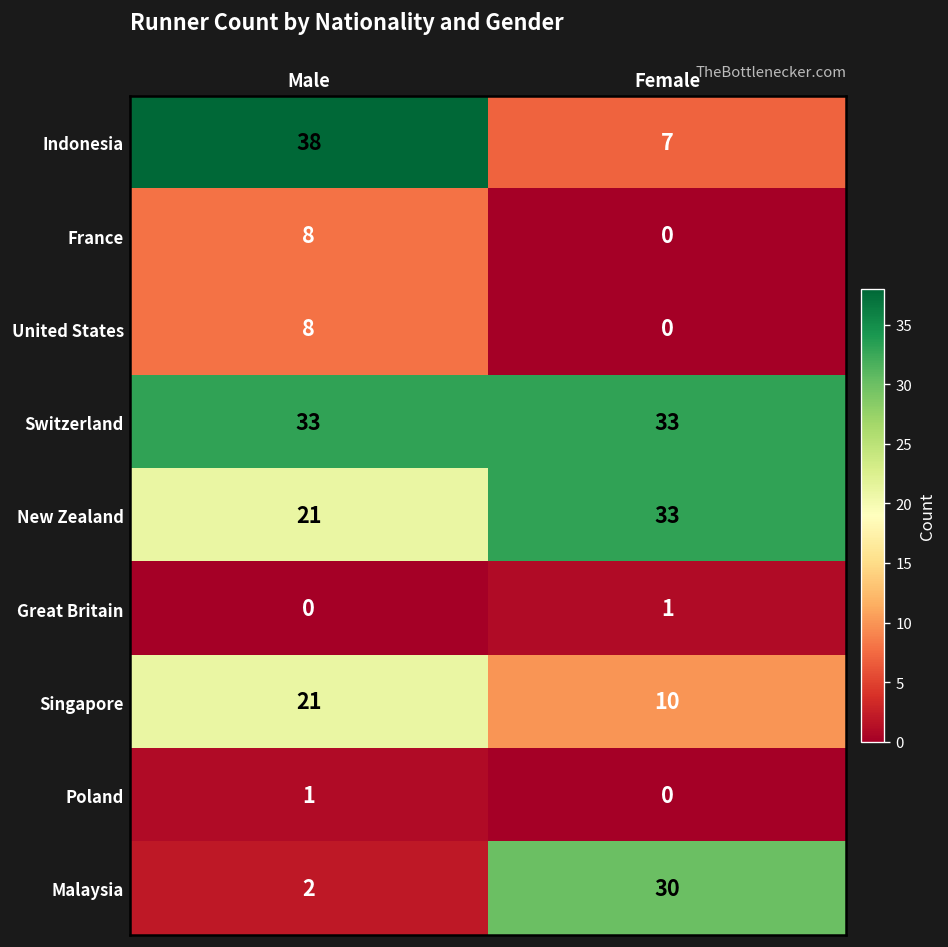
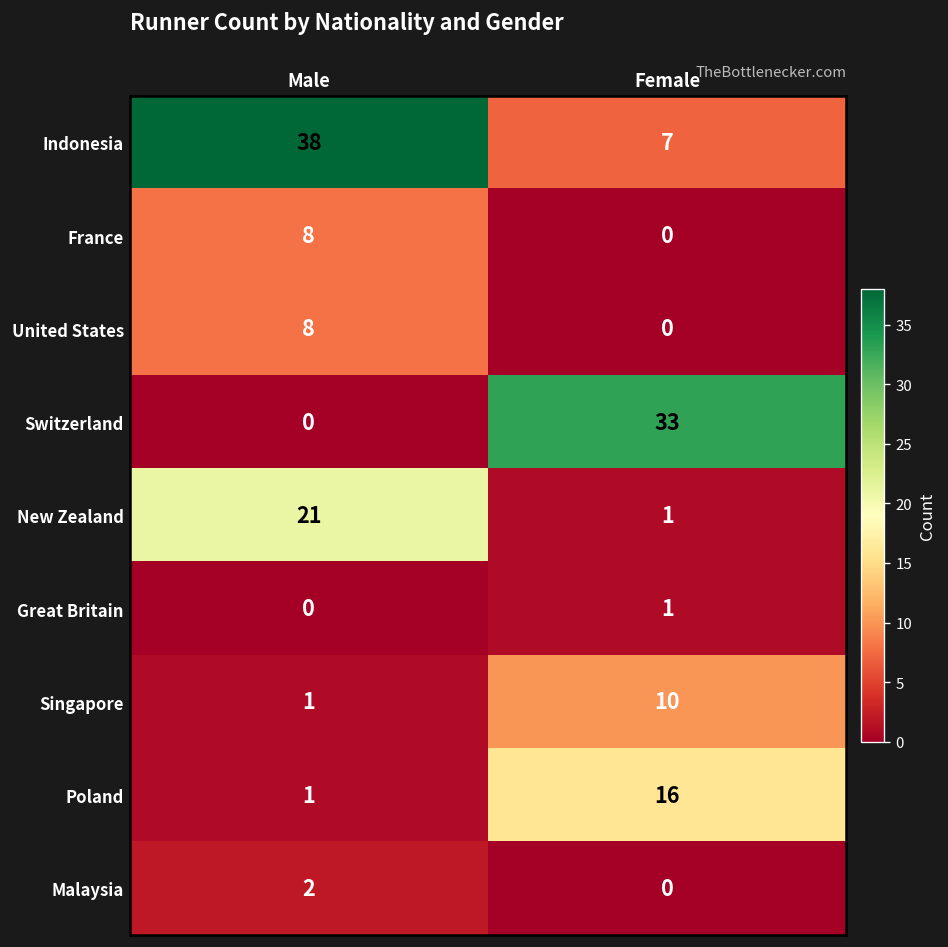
  {
    "Indonesia": {
      "Male": 38,
      "Female": 7
    },
    "France": {
      "Male": 8,
      "Female": 0
    },
    "United States": {
      "Male": 8,
      "Female": 0
    },
    "Switzerland": {
-     "Male": 33,
+     "Male": 0,
      "Female": 33
    },
    "New Zealand": {
      "Male": 21,
-     "Female": 33
+     "Female": 1
    },
    "Great Britain": {
      "Male": 0,
      "Female": 1
    },
    "Singapore": {
-     "Male": 21,
+     "Male": 1,
      "Female": 10
    },
    "Poland": {
      "Male": 1,
-     "Female": 0
+     "Female": 16
    },
    "Malaysia": {
      "Male": 2,
-     "Female": 30
+     "Female": 0
    }
  }
